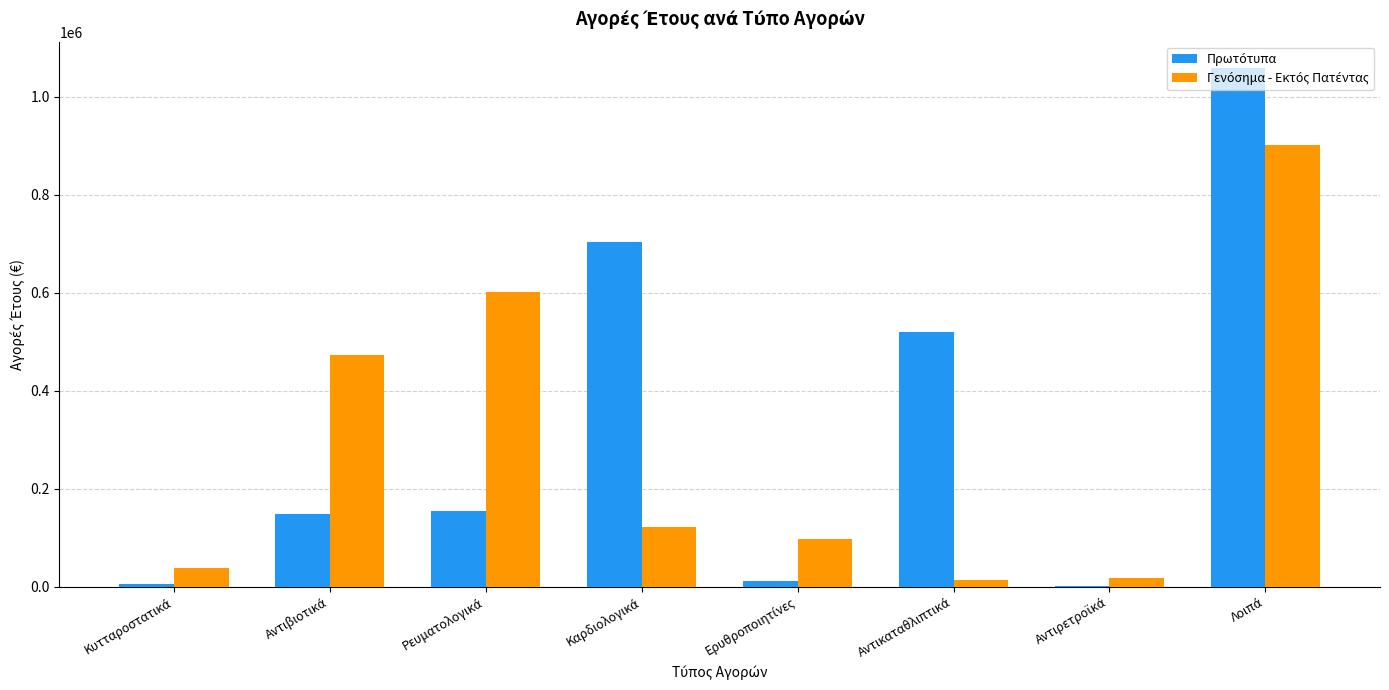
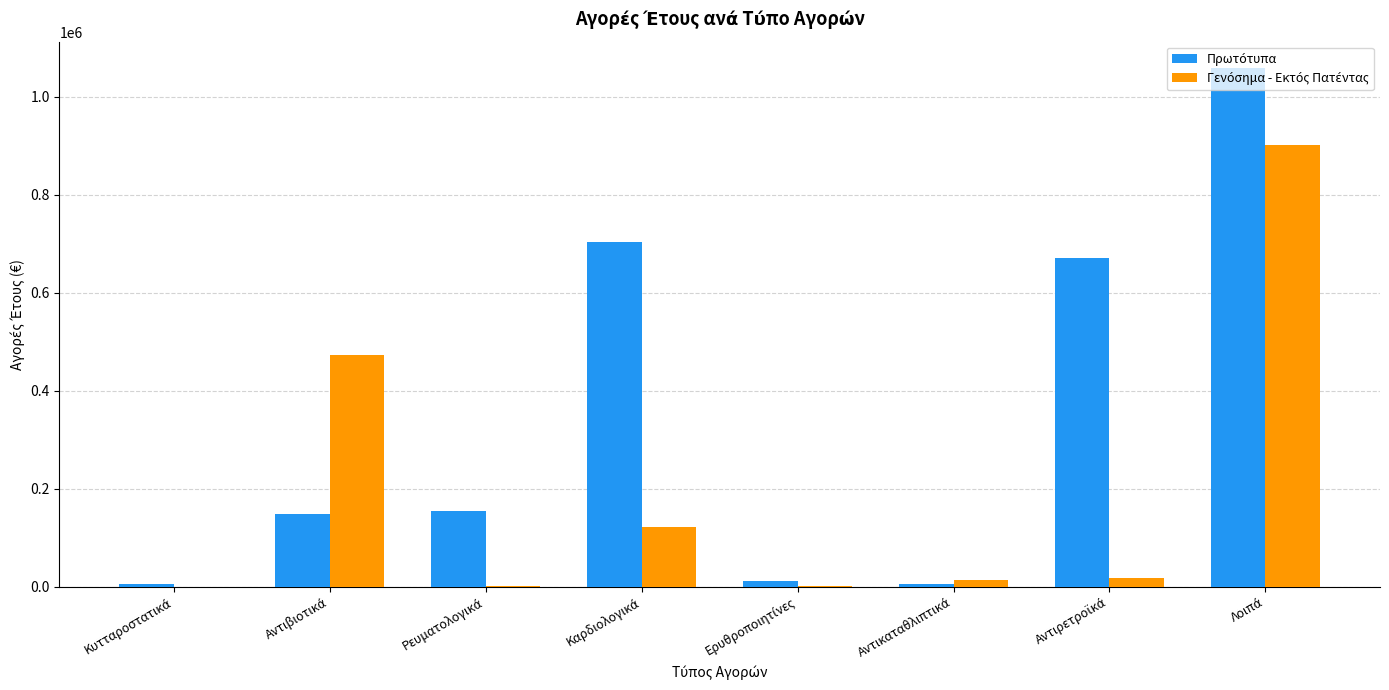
  {
    "Πρωτότυπα": {
      "Κυτταροστατικά": 10000,
      "Αντιβιοτικά": 150000,
      "Ρευματολογικά": 150000,
      "Καρδιολογικά": 700000,
      "Ερυθροποιητίνες": 10000,
-     "Αντικαταθλιπτικά": 520000,
-     "Αντιρετροϊκά": 0
+     "Αντικαταθλιπτικά": 0,
+     "Αντιρετροϊκά": 670000
    },
    "Γενόσημα - Εκτός Πατέντας": {
-     "Κυτταροστατικά": 40000,
+     "Κυτταροστατικά": 0,
      "Αντιβιοτικά": 470000,
-     "Ρευματολογικά": 600000,
+     "Ρευματολογικά": 0,
      "Καρδιολογικά": 120000,
-     "Ερυθροποιητίνες": 100000,
+     "Ερυθροποιητίνες": 0,
      "Αντικαταθλιπτικά": 10000,
      "Αντιρετροϊκά": 20000,
      "Λοιπά": 900000
    }
  }
